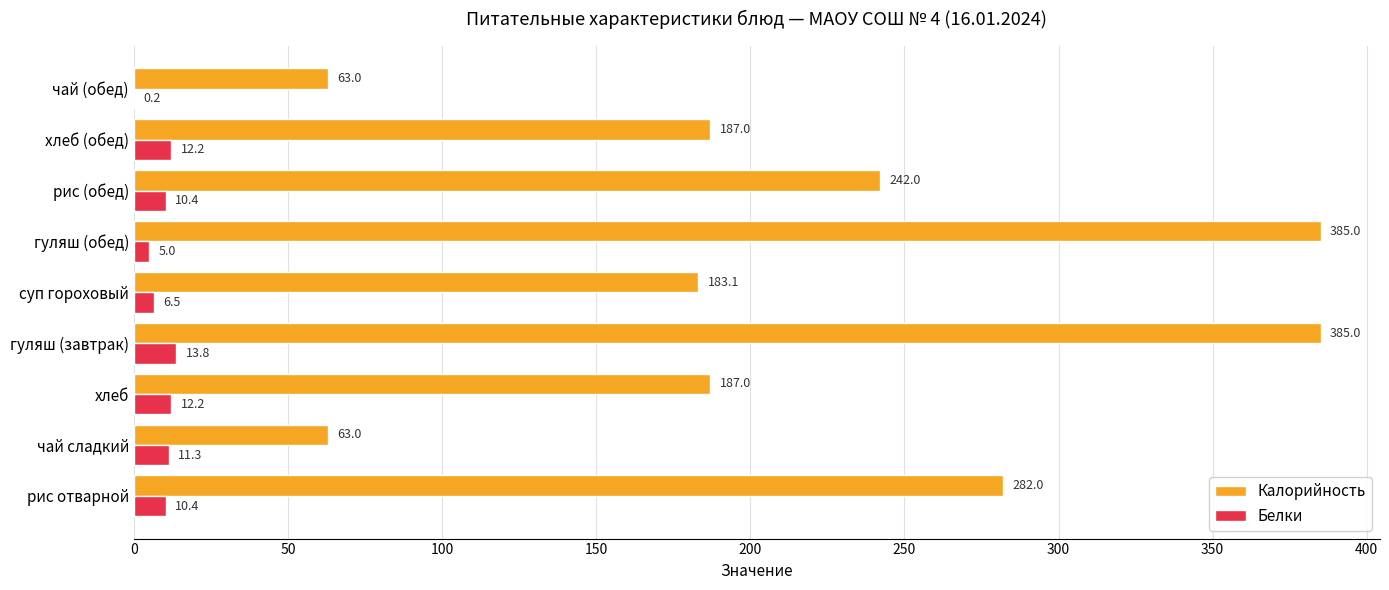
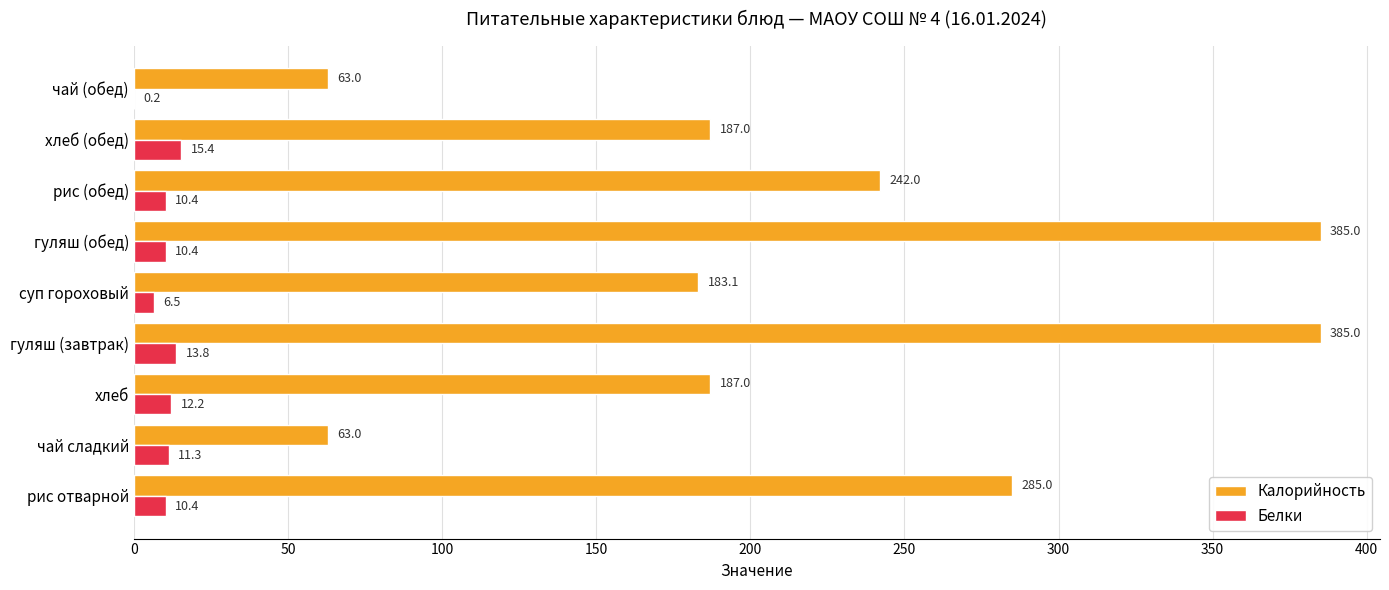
  {
    "Калорийность": {
      "чай (обед)": 63.0,
      "хлеб (обед)": 187.0,
      "рис (обед)": 242.0,
      "гуляш (обед)": 385.0,
      "суп гороховый": 183.1,
      "гуляш (завтрак)": 385.0,
      "хлеб": 187.0,
      "чай сладкий": 63.0,
-     "рис отварной": 282.0
+     "рис отварной": 285.0
    },
    "Белки": {
      "чай (обед)": 0.2,
-     "хлеб (обед)": 12.2,
+     "хлеб (обед)": 15.4,
      "рис (обед)": 10.4,
-     "гуляш (обед)": 5.0,
+     "гуляш (обед)": 10.4,
      "суп гороховый": 6.5,
      "гуляш (завтрак)": 13.8,
      "хлеб": 12.2,
      "чай сладкий": 11.3,
      "рис отварной": 10.4
    }
  }
